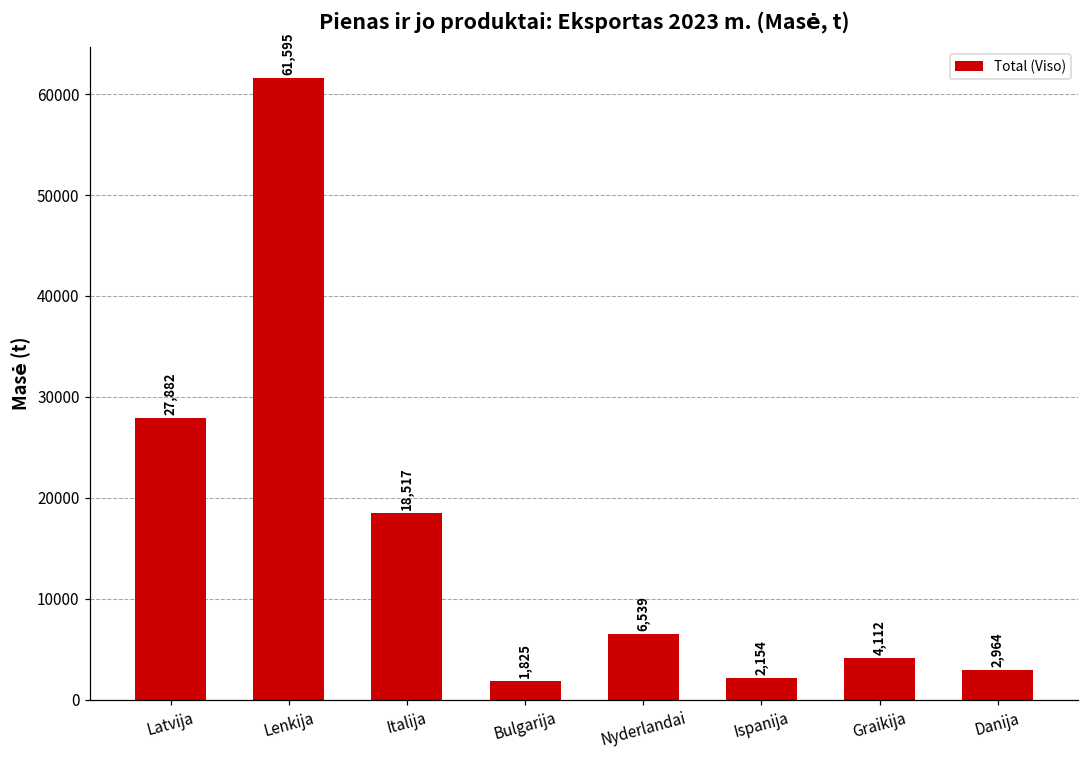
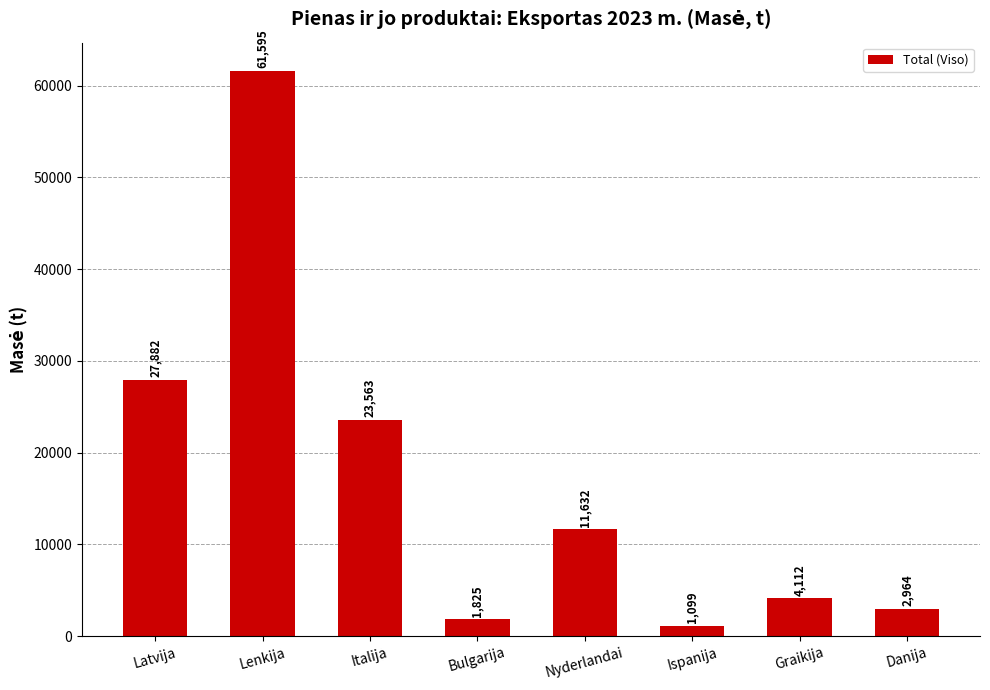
  {
    "Latvija": "27,882",
    "Lenkija": "61,595",
-   "Italija": "18,517",
+   "Italija": "23,563",
    "Bulgarija": "1,825",
-   "Nyderlandai": "6,539",
-   "Ispanija": "2,154",
+   "Nyderlandai": "11,632",
+   "Ispanija": "1,099",
    "Graikija": "4,112",
    "Danija": "2,964"
  }
